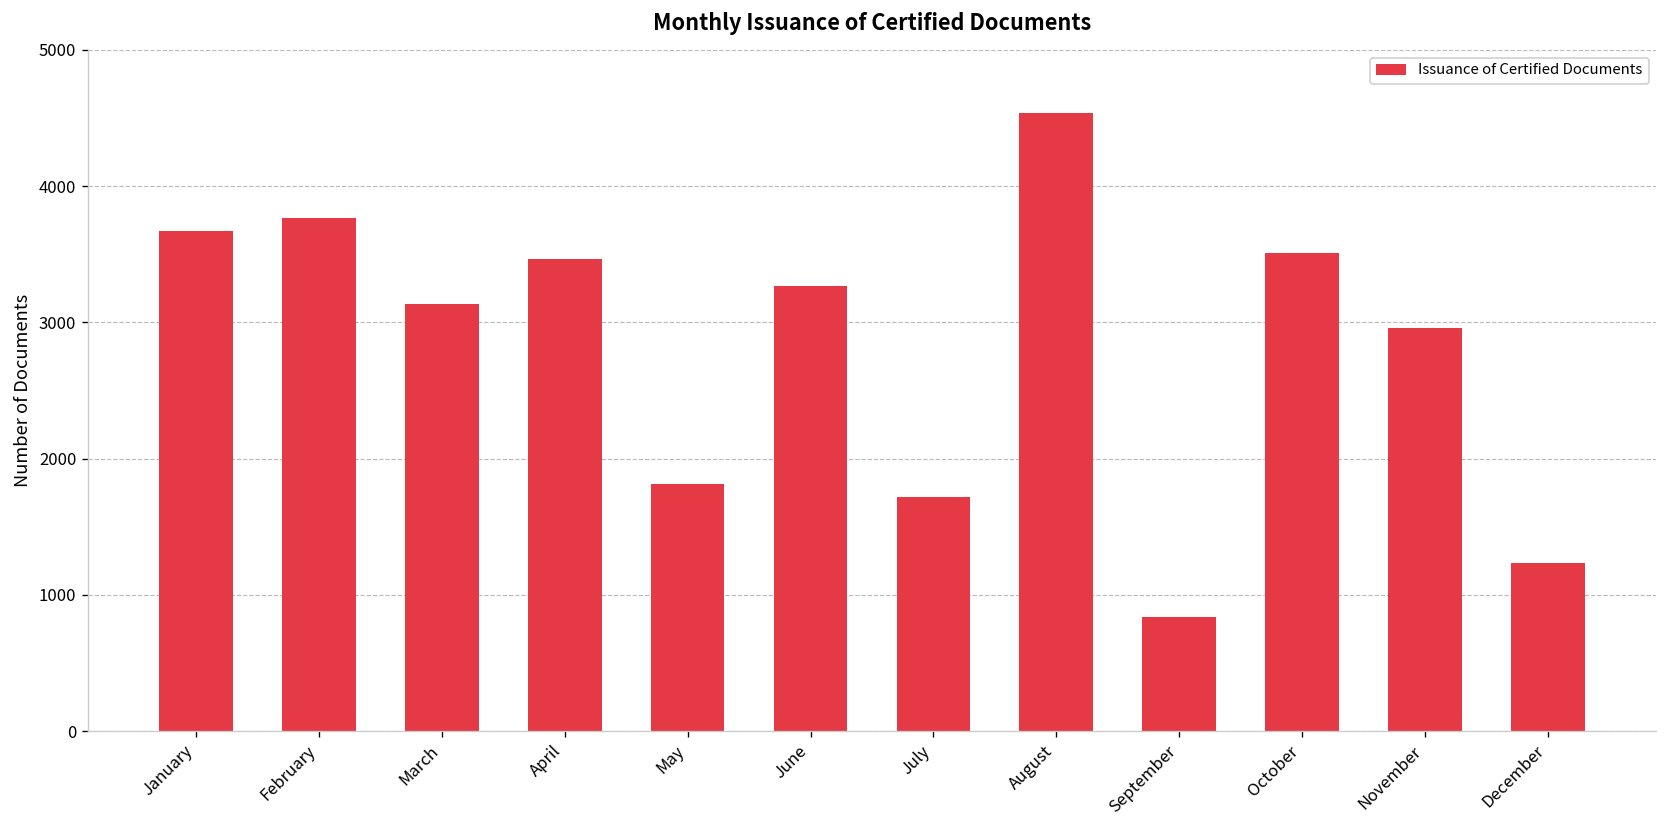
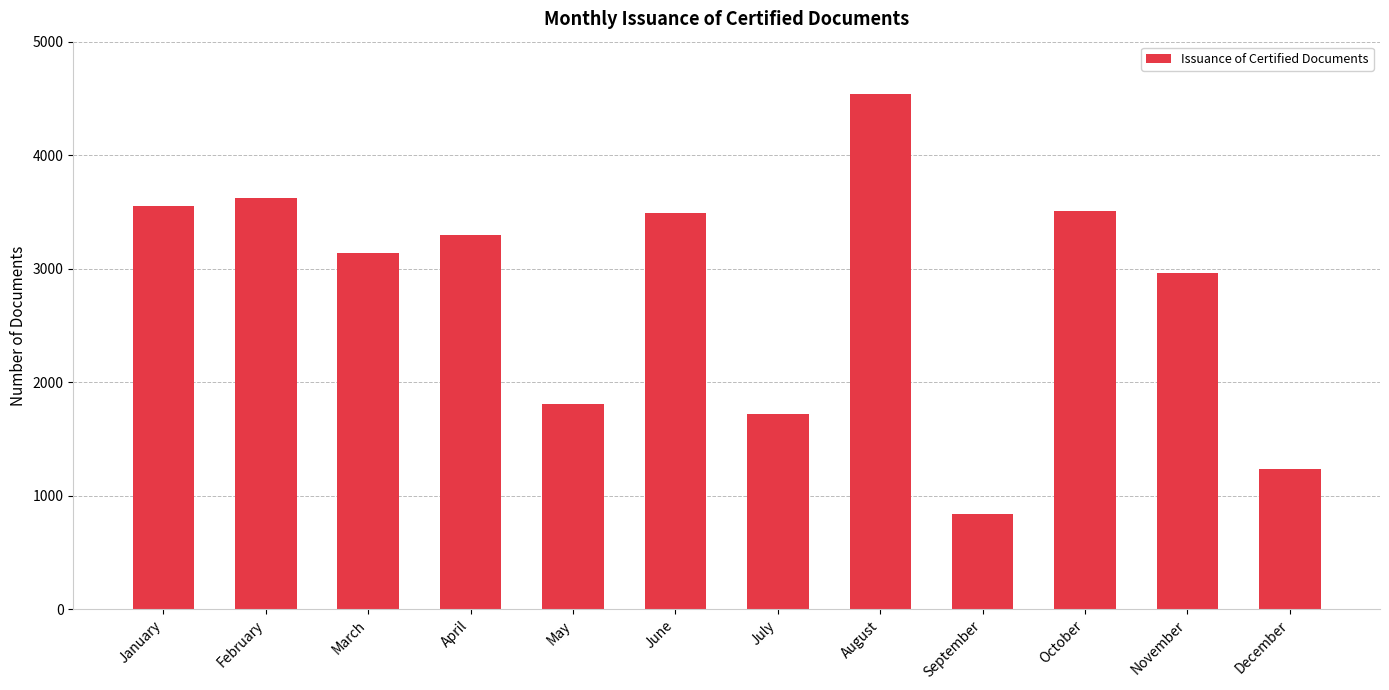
  {
-   "January": 3670,
-   "February": 3770,
+   "January": 3550,
+   "February": 3620,
    "March": 3140,
-   "April": 3470,
+   "April": 3290,
    "May": 1810,
-   "June": 3270,
+   "June": 3490,
    "July": 1720,
    "August": 4540,
    "September": 840,
    "October": 3510,
    "November": 2960,
    "December": 1230
  }
